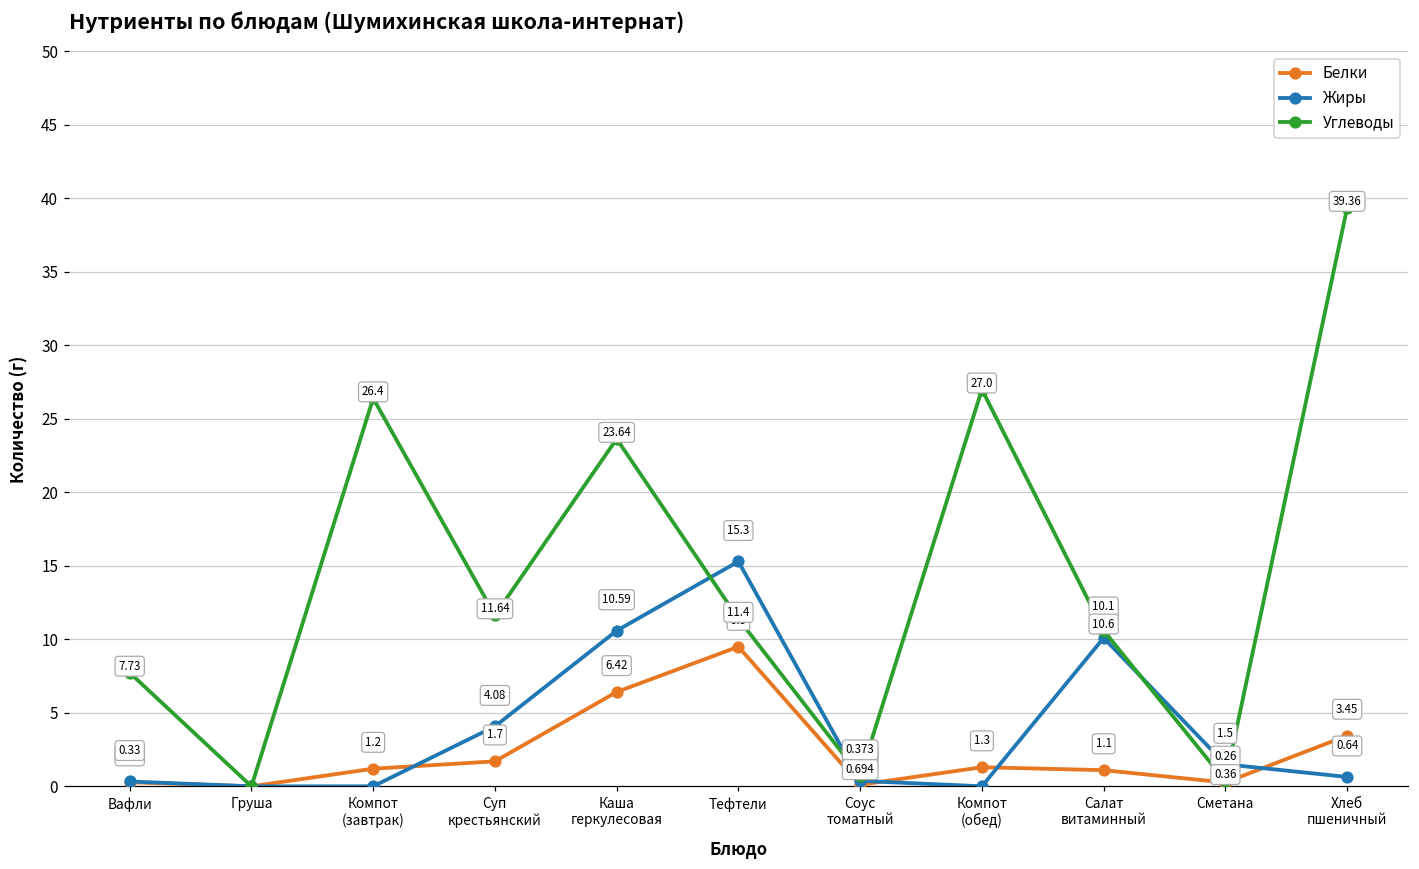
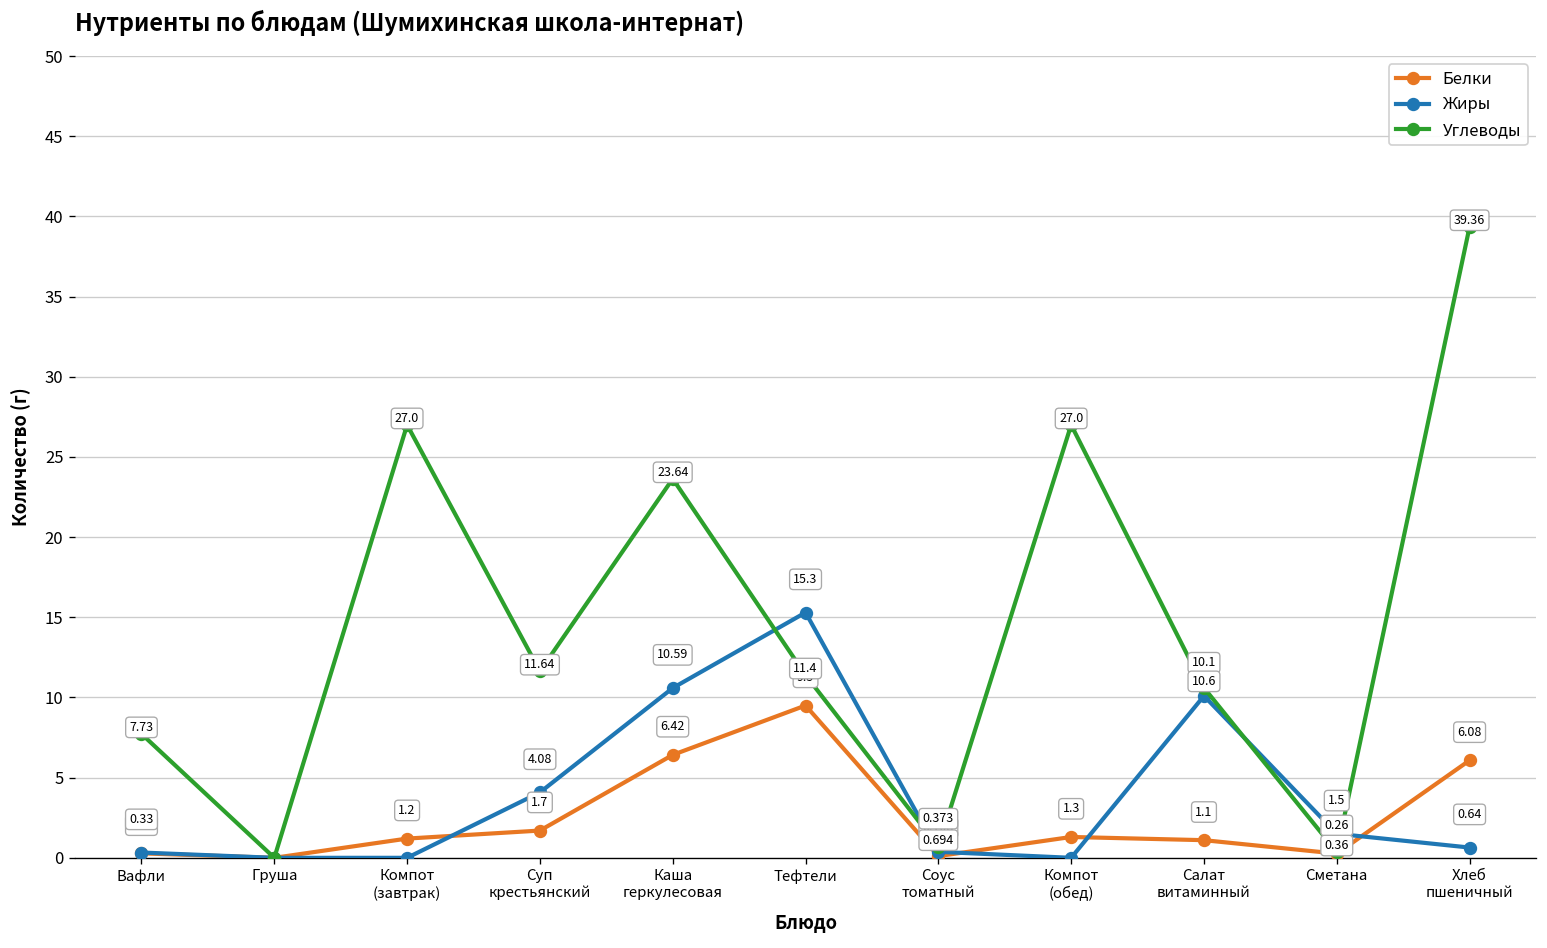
  {
    "Белки": {
-     "Хлеб пшеничный": 3.45
+     "Хлеб пшеничный": 6.08
    },
    "Жиры": {
      "Компот (завтрак)": 0.0,
      "Компот (обед)": 0.0
    },
    "Углеводы": {
-     "Компот (завтрак)": 26.4
+     "Компот (завтрак)": 27.0
    }
  }
